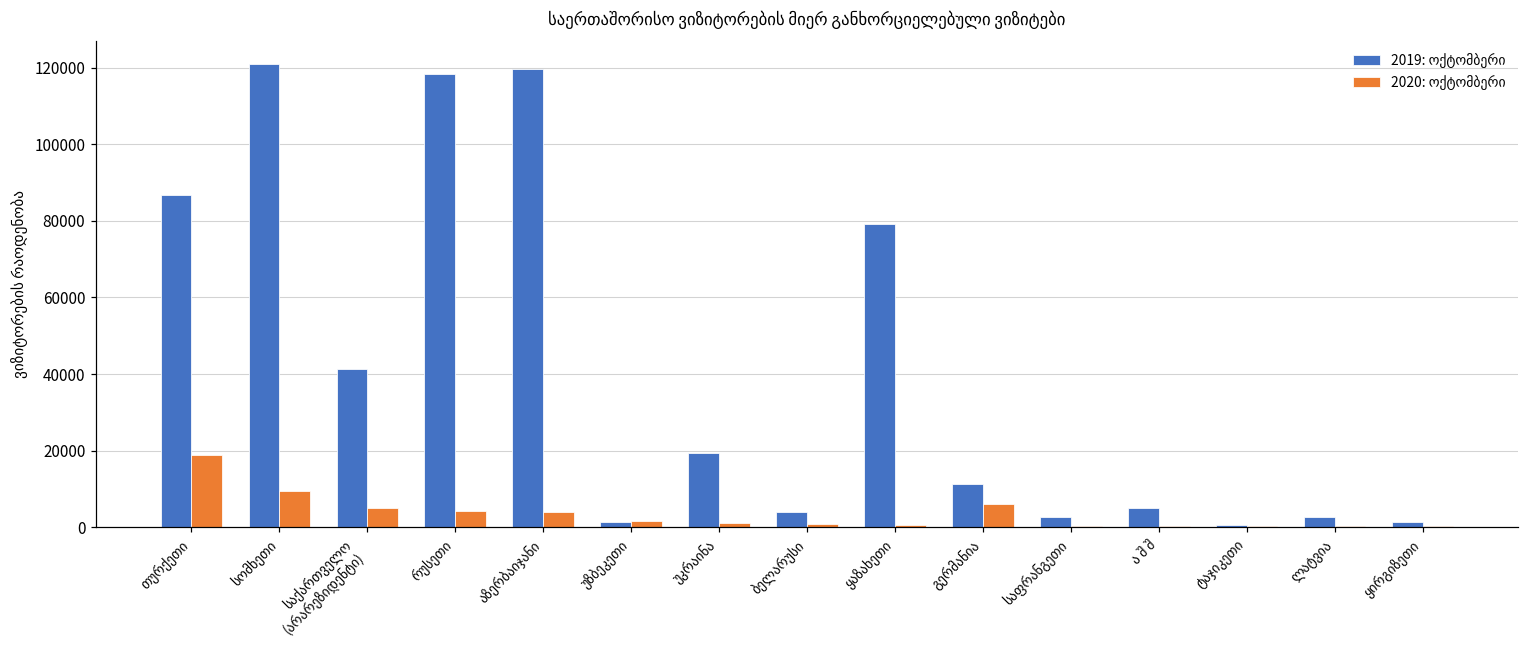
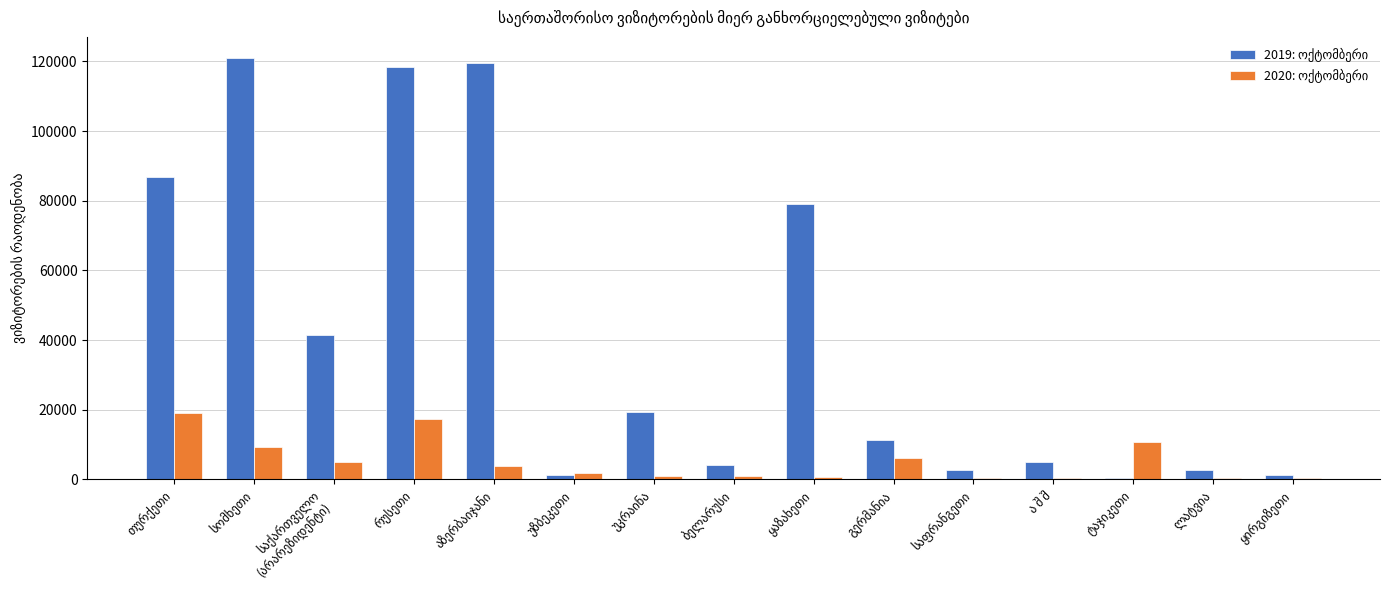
  {
    "2019: ოქტომბერი": {
      "თურქეთი": 87000,
      "სომხეთი": 121000,
      "საქართველო (არარეზიდენტი)": 41000,
      "რუსეთი": 118000,
      "აზერბაიჯანი": 120000,
      "უზბეკეთი": 1000,
      "უკრაინა": 19000,
      "ბელარუსი": 4000,
      "ყაზახეთი": 79000,
      "გერმანია": 11000,
      "საფრანგეთი": 3000,
      "ა შ შ": 5000,
      "ლატვია": 3000,
      "ყირგიზეთი": 1000
    },
    "2020: ოქტომბერი": {
      "თურქეთი": 19000,
      "სომხეთი": 9000,
      "საქართველო (არარეზიდენტი)": 5000,
-     "რუსეთი": 4000,
+     "რუსეთი": 17000,
      "აზერბაიჯანი": 4000,
      "უზბეკეთი": 2000,
      "უკრაინა": 1000,
      "ბელარუსი": 1000,
      "გერმანია": 6000,
-     "ტაჯიკეთი": 0
+     "ტაჯიკეთი": 11000
    }
  }
